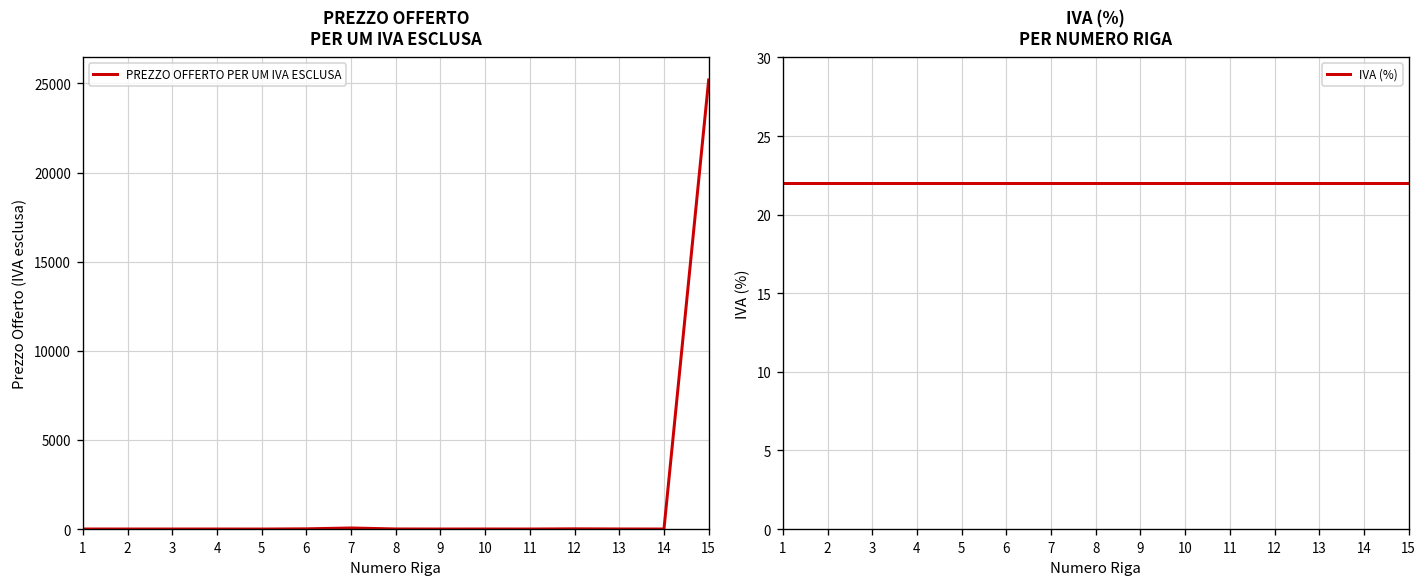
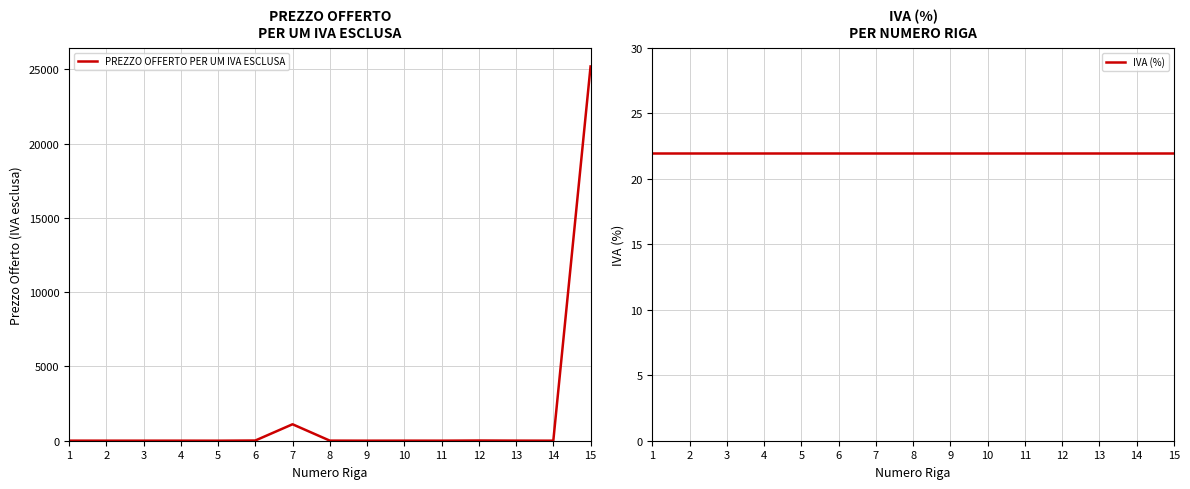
  {
    "PREZZO OFFERTO PER UM IVA ESCLUSA": {
      "1": 0,
      "2": 0,
      "3": 0,
      "4": 0,
      "5": 0,
      "6": 0,
-     "7": 100,
+     "7": 1100,
      "8": 0,
      "9": 0,
      "10": 0,
      "11": 0,
      "12": 0,
      "13": 0,
      "14": 0,
      "15": 25200
    },
    "IVA (%) PER NUMERO RIGA": {
      "1": 22.0,
      "2": 22.0,
      "3": 22.0,
      "4": 22.0,
      "5": 22.0,
      "6": 22.0,
      "7": 22.0,
      "8": 22.0,
      "9": 22.0,
      "10": 22.0,
      "11": 22.0,
      "12": 22.0,
      "13": 22.0,
      "14": 22.0,
      "15": 22.0
    }
  }
